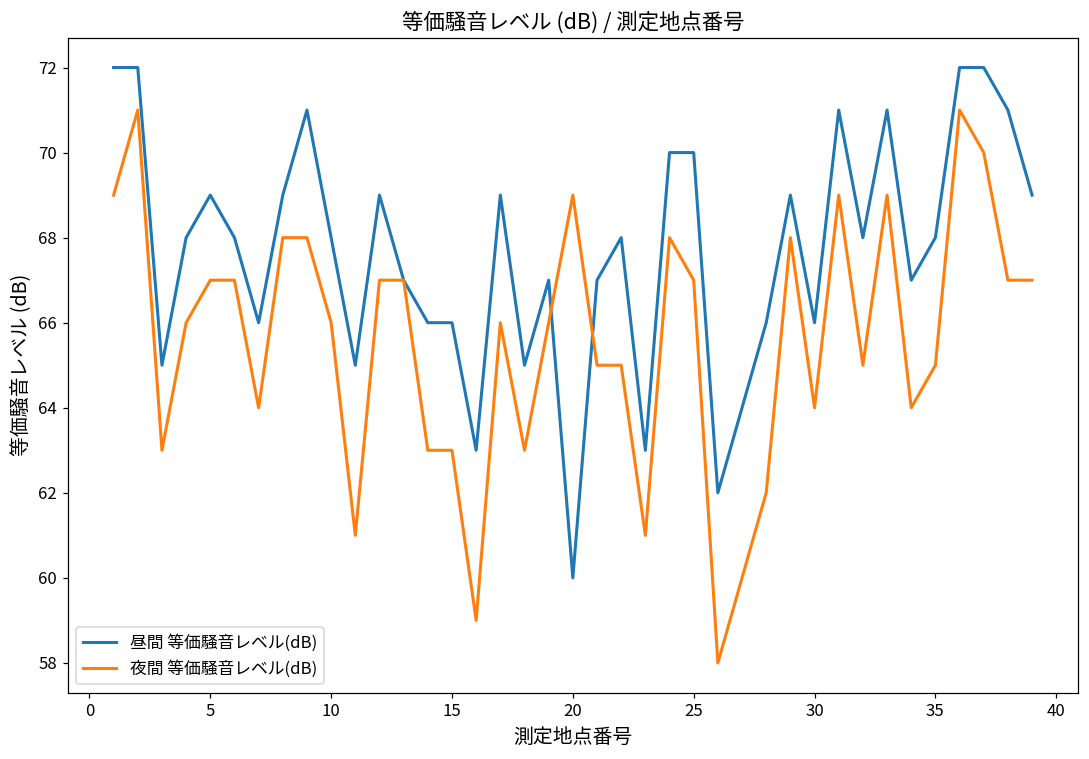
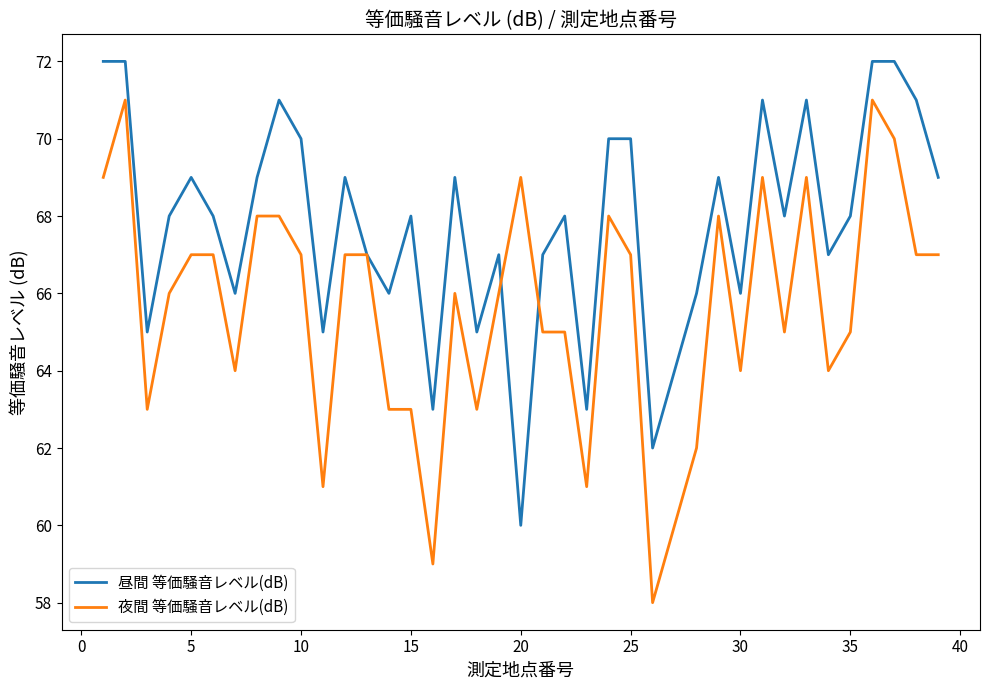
  {
    "昼間 等価騒音レベル(dB)": {
      "5": 69,
-     "10": 68,
-     "15": 66,
+     "10": 70,
+     "15": 68,
      "20": 60,
      "25": 70,
      "30": 66,
      "35": 68
    },
    "夜間 等価騒音レベル(dB)": {
      "5": 67,
-     "10": 66,
+     "10": 67,
      "15": 63,
      "20": 69,
      "25": 67,
      "30": 64,
      "35": 65
    }
  }
